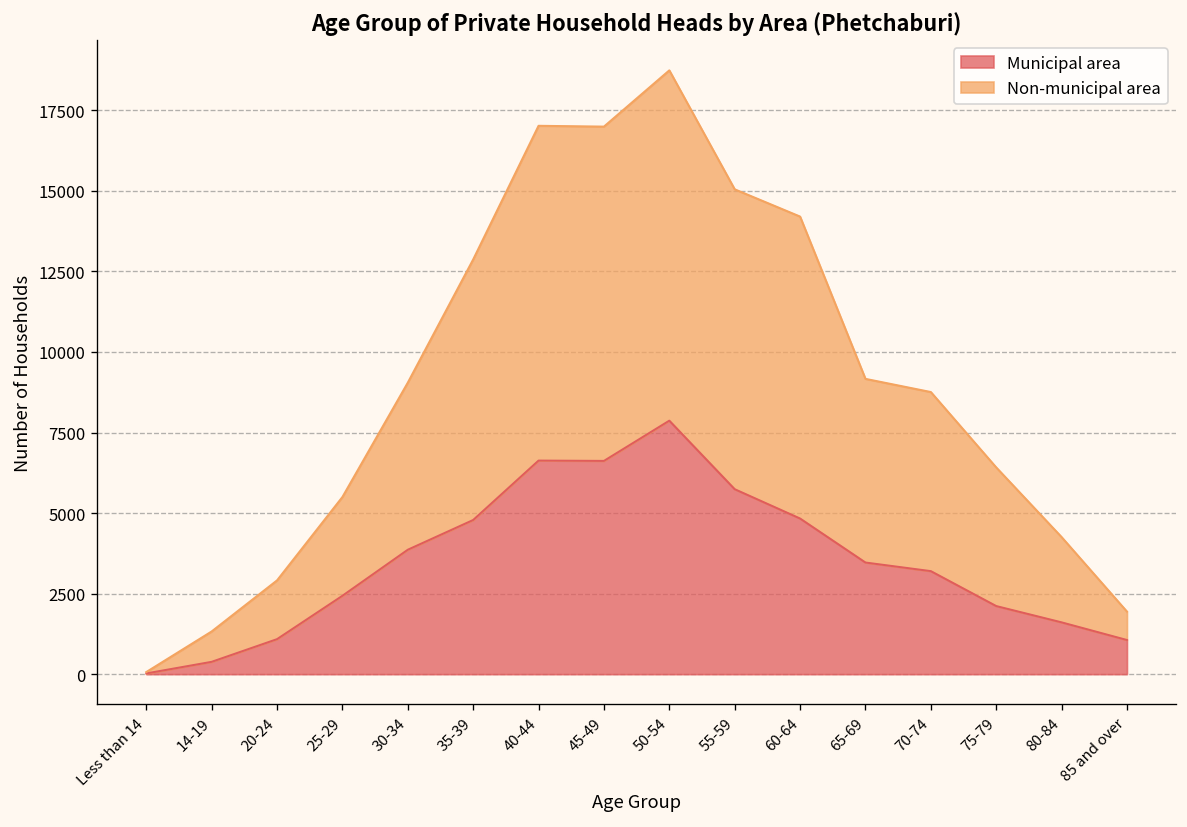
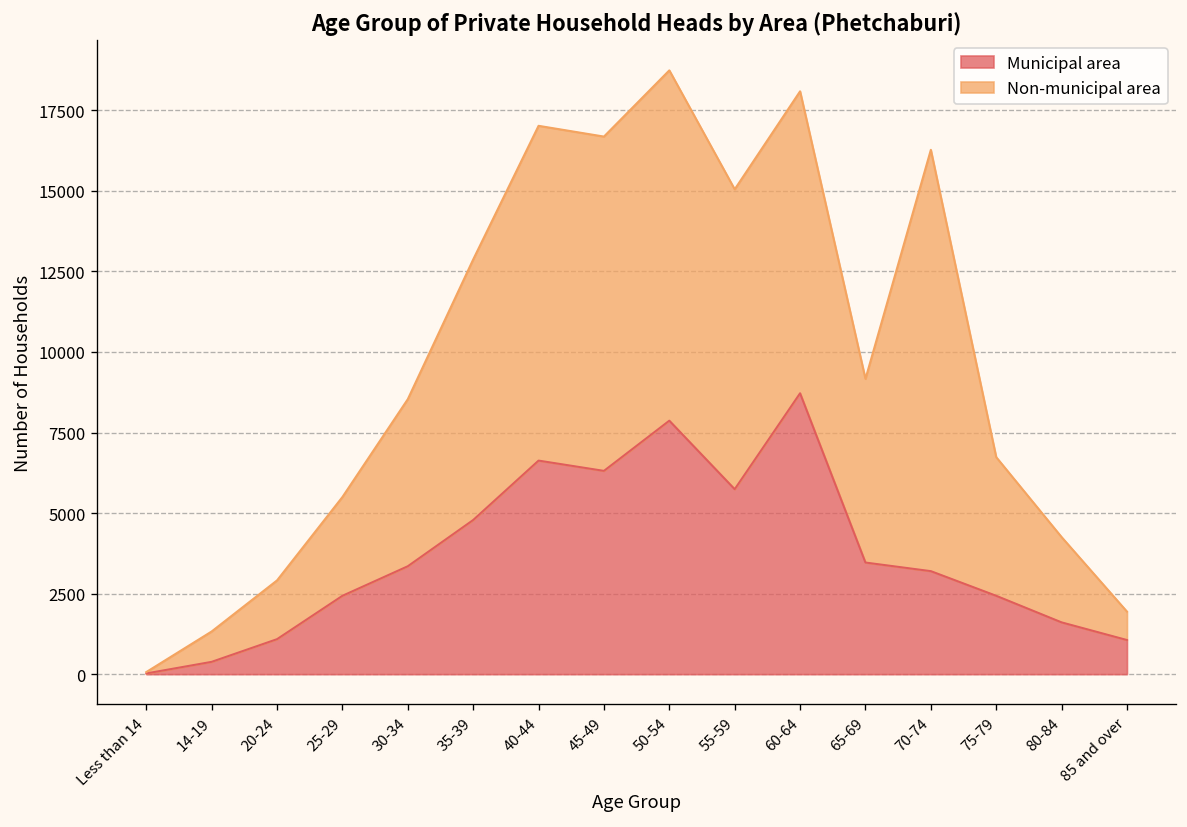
  {
    "Municipal area": {
      "14-19": 400,
      "20-24": 1100,
      "25-29": 2400,
-     "30-34": 3900,
+     "30-34": 3400,
      "35-39": 4800,
      "40-44": 6600,
-     "45-49": 6600,
+     "45-49": 6300,
      "50-54": 7900,
      "55-59": 5700,
-     "60-64": 4800,
+     "60-64": 8700,
      "65-69": 3500,
      "70-74": 3200,
-     "75-79": 2100,
+     "75-79": 2400,
      "80-84": 1600,
      "85 and over": 1100
    },
    "Non-municipal area": {
      "14-19": 900,
      "20-24": 1800,
      "25-29": 3100,
      "30-34": 5200,
      "35-39": 8100,
      "40-44": 10400,
      "45-49": 10400,
      "50-54": 10900,
      "55-59": 9300,
      "60-64": 9400,
      "65-69": 5700,
-     "70-74": 5600,
+     "70-74": 13100,
      "75-79": 4300,
      "80-84": 2600,
      "85 and over": 900
    }
  }
